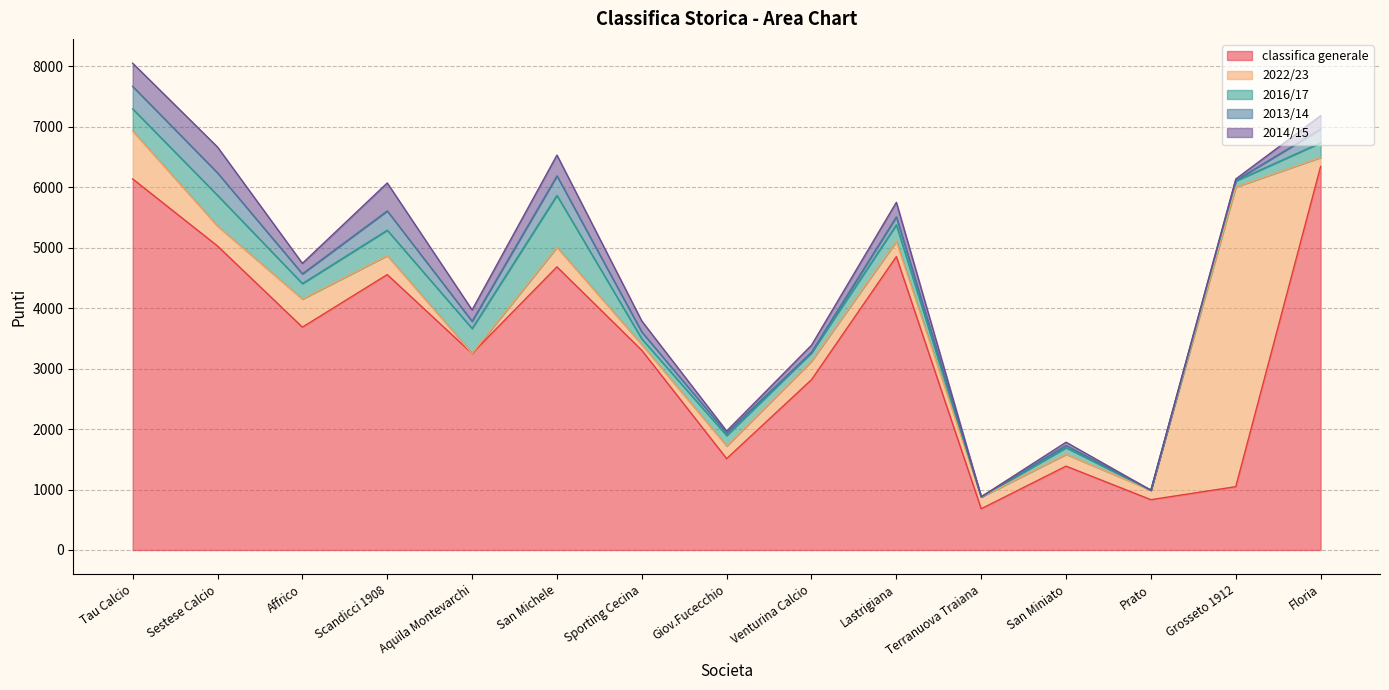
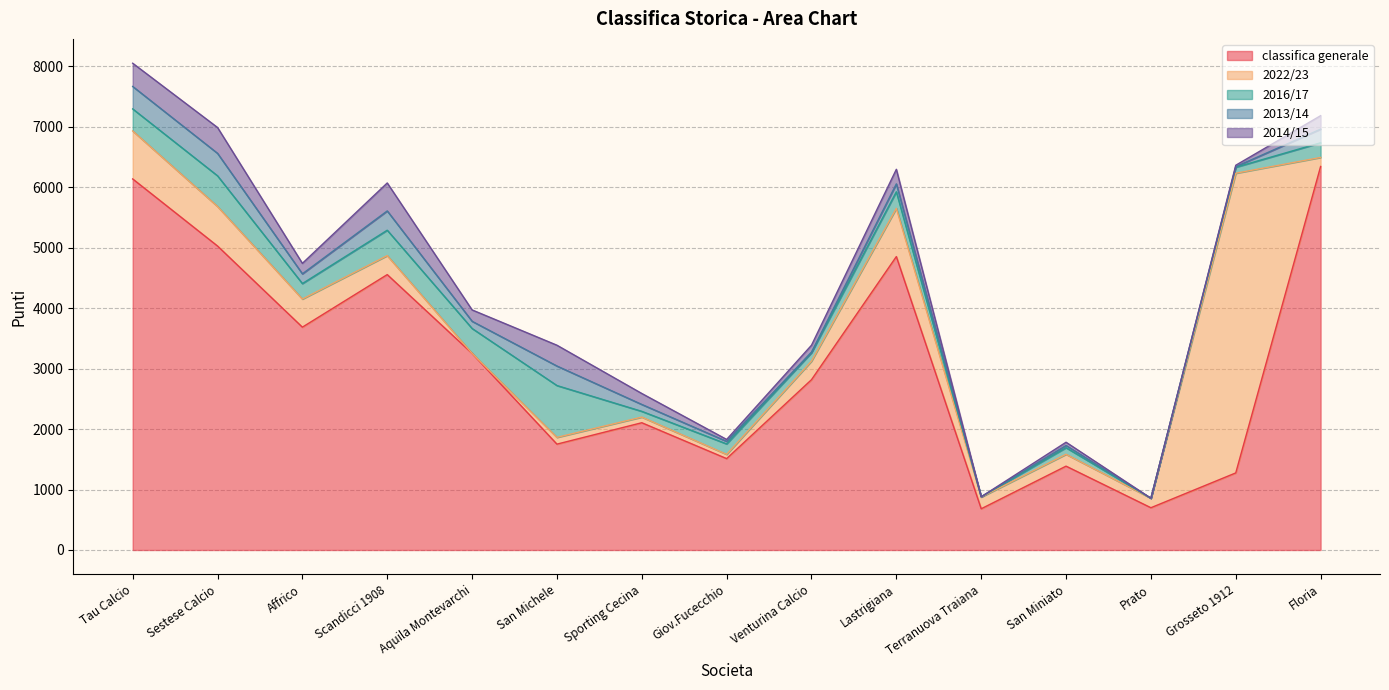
  {
    "classifica generale": {
      "Tau Calcio": 6100,
      "Sestese Calcio": 5000,
      "Affrico": 3700,
      "Scandicci 1908": 4600,
-     "San Michele": 4700,
-     "Sporting Cecina": 3300,
+     "San Michele": 1800,
+     "Sporting Cecina": 2100,
      "Giov.Fucecchio": 1500,
      "Venturina Calcio": 2800,
      "Lastrigiana": 4900,
      "Terranuova Traiana": 700,
      "San Miniato": 1400,
-     "Prato": 800,
-     "Grosseto 1912": 1000,
+     "Prato": 700,
+     "Grosseto 1912": 1300,
      "Floria": 6300
    },
    "2022/23": {
      "Tau Calcio": 800,
-     "Sestese Calcio": 300,
+     "Sestese Calcio": 700,
      "Affrico": 500,
      "Scandicci 1908": 300,
-     "San Michele": 300,
+     "San Michele": 100,
      "Sporting Cecina": 100,
-     "Giov.Fucecchio": 200,
+     "Giov.Fucecchio": 100,
      "Venturina Calcio": 300,
-     "Lastrigiana": 300,
+     "Lastrigiana": 800,
      "San Miniato": 200,
      "Grosseto 1912": 5000,
      "Floria": 100
    }
  }
